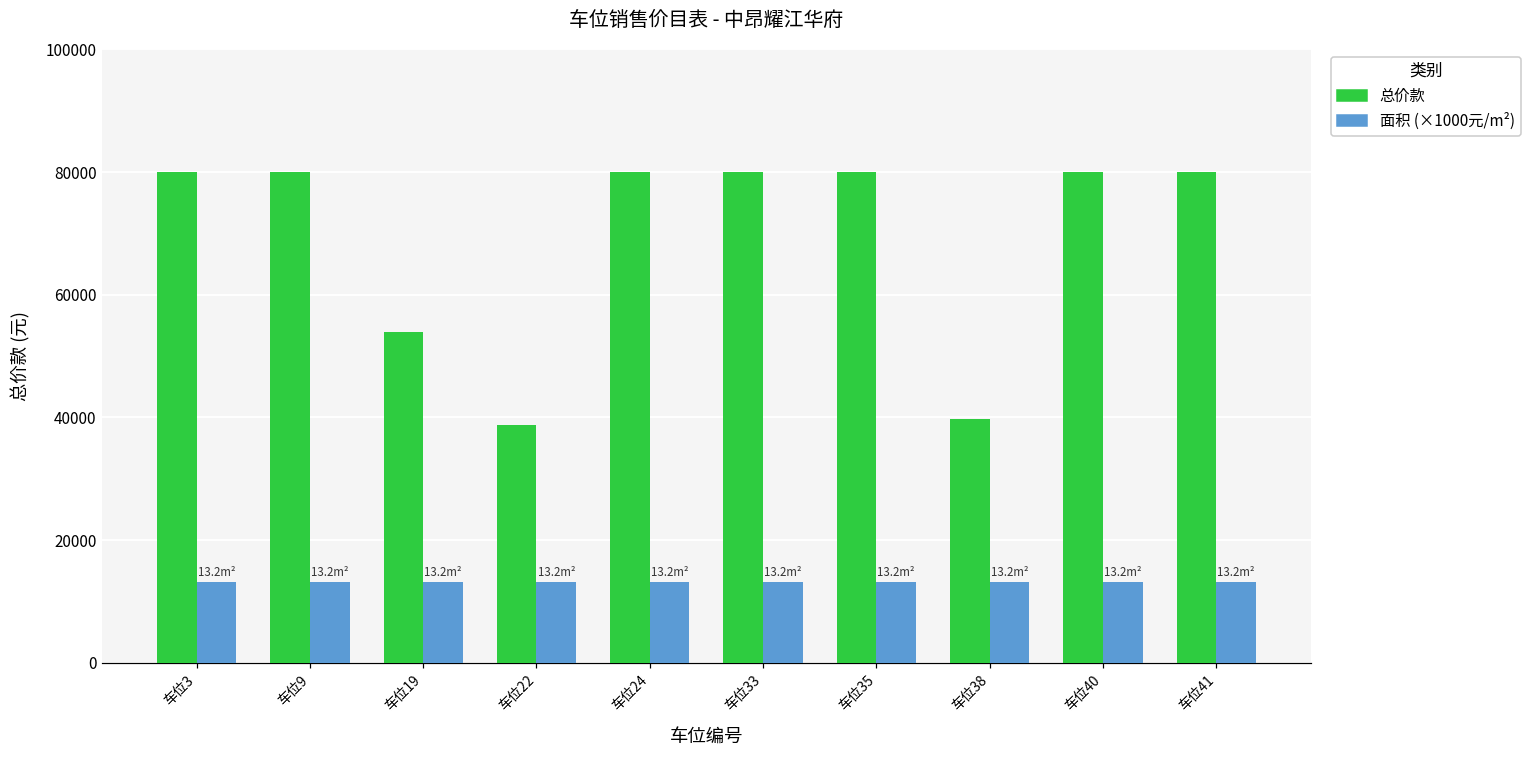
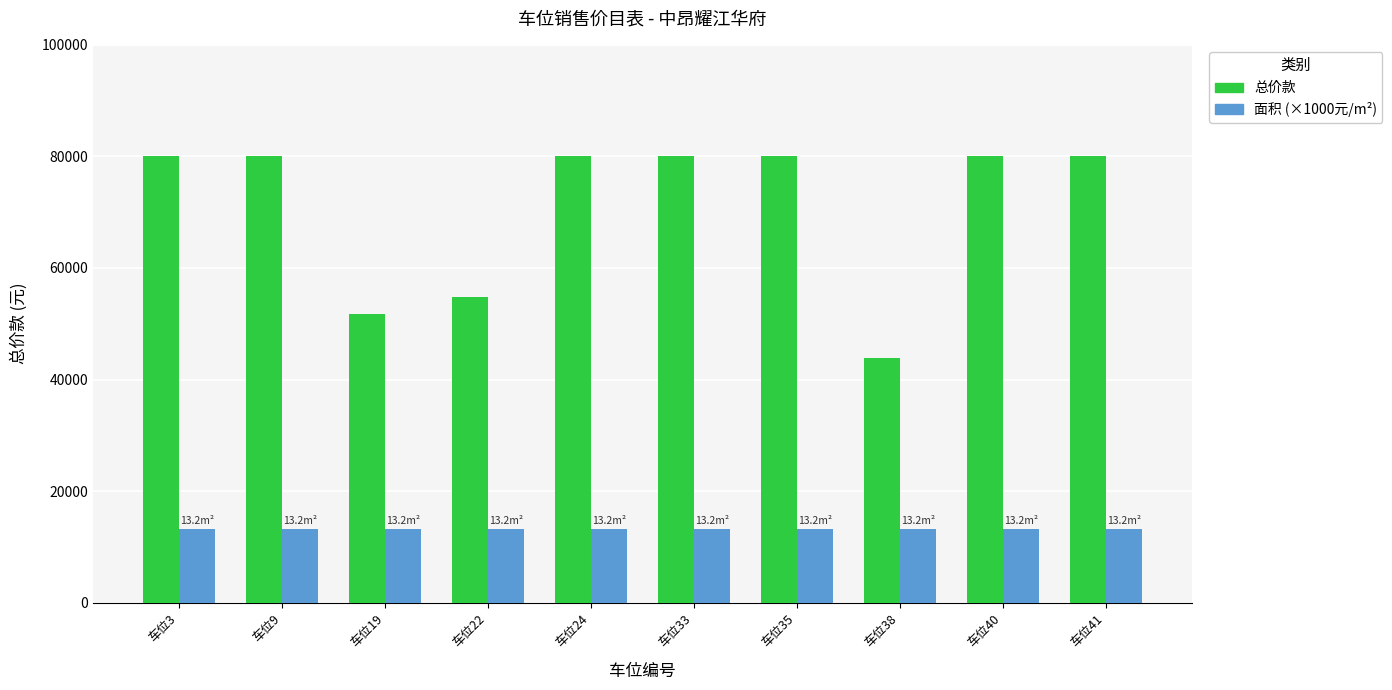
  {
    "总价款": {
      "车位3": 80000,
      "车位9": 80000,
-     "车位19": 54000,
-     "车位22": 39000,
+     "车位19": 52000,
+     "车位22": 55000,
      "车位24": 80000,
      "车位33": 80000,
      "车位35": 80000,
-     "车位38": 40000,
+     "车位38": 44000,
      "车位40": 80000,
      "车位41": 80000
    }
  }
